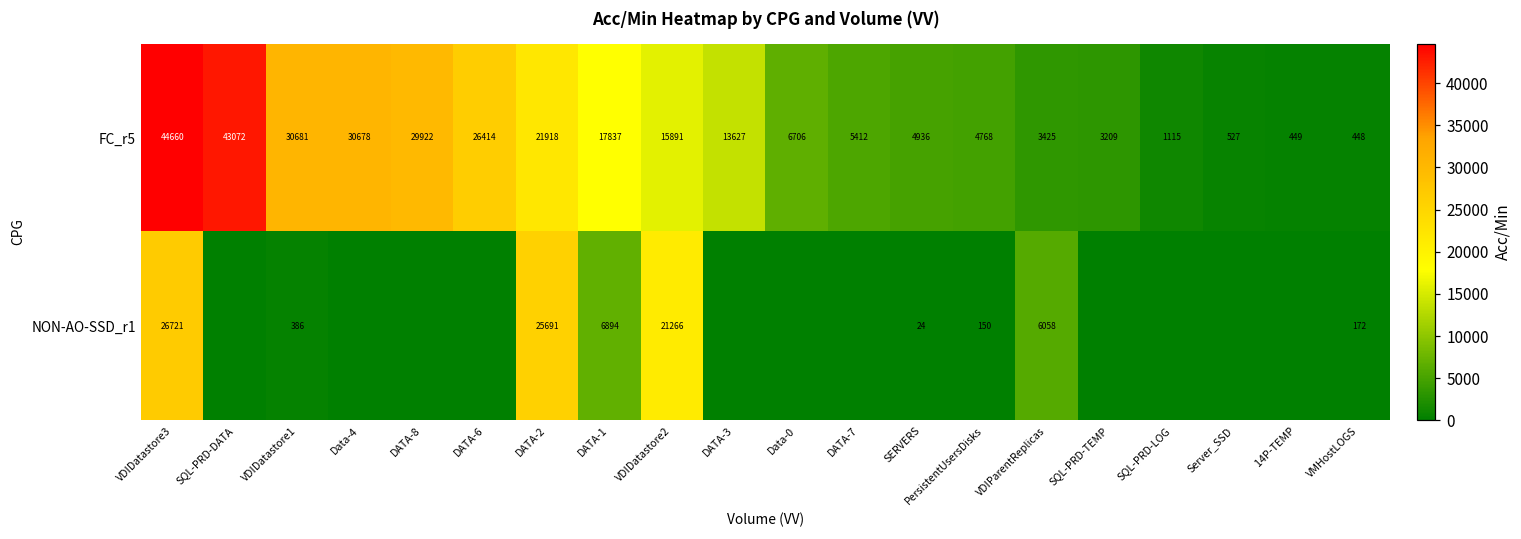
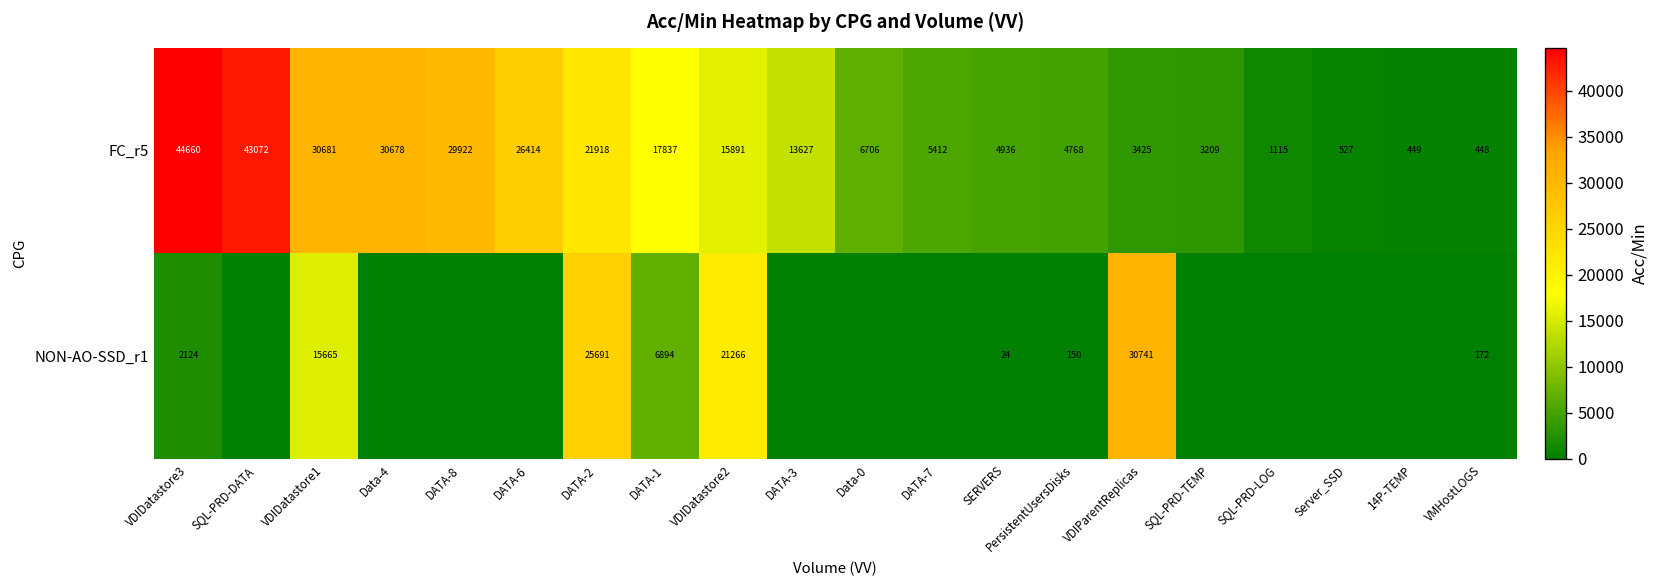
  {
    "FC_r5": {
      "VDIDatastore3": 44660,
      "SQL-PRD-DATA": 43072,
      "VDIDatastore1": 30681,
      "Data-4": 30678,
      "DATA-8": 29922,
      "DATA-6": 26414,
      "DATA-2": 21918,
      "DATA-1": 17837,
      "VDIDatastore2": 15891,
      "DATA-3": 13627,
      "Data-0": 6706,
      "DATA-7": 5412,
      "SERVERS": 4936,
      "PersistentUsersDisks": 4768,
      "VDIParentReplicas": 3425,
      "SQL-PRD-TEMP": 3209,
      "SQL-PRD-LOG": 1115,
      "Server_SSD": 527,
      "14P-TEMP": 449,
      "VMHostLOGS": 448
    },
    "NON-AO-SSD_r1": {
-     "VDIDatastore3": 26721,
-     "VDIDatastore1": 386,
+     "VDIDatastore3": 2124,
+     "VDIDatastore1": 15665,
      "DATA-2": 25691,
      "DATA-1": 6894,
      "VDIDatastore2": 21266,
      "SERVERS": 24,
      "PersistentUsersDisks": 150,
-     "VDIParentReplicas": 6058,
+     "VDIParentReplicas": 30741,
      "VMHostLOGS": 172
    }
  }
